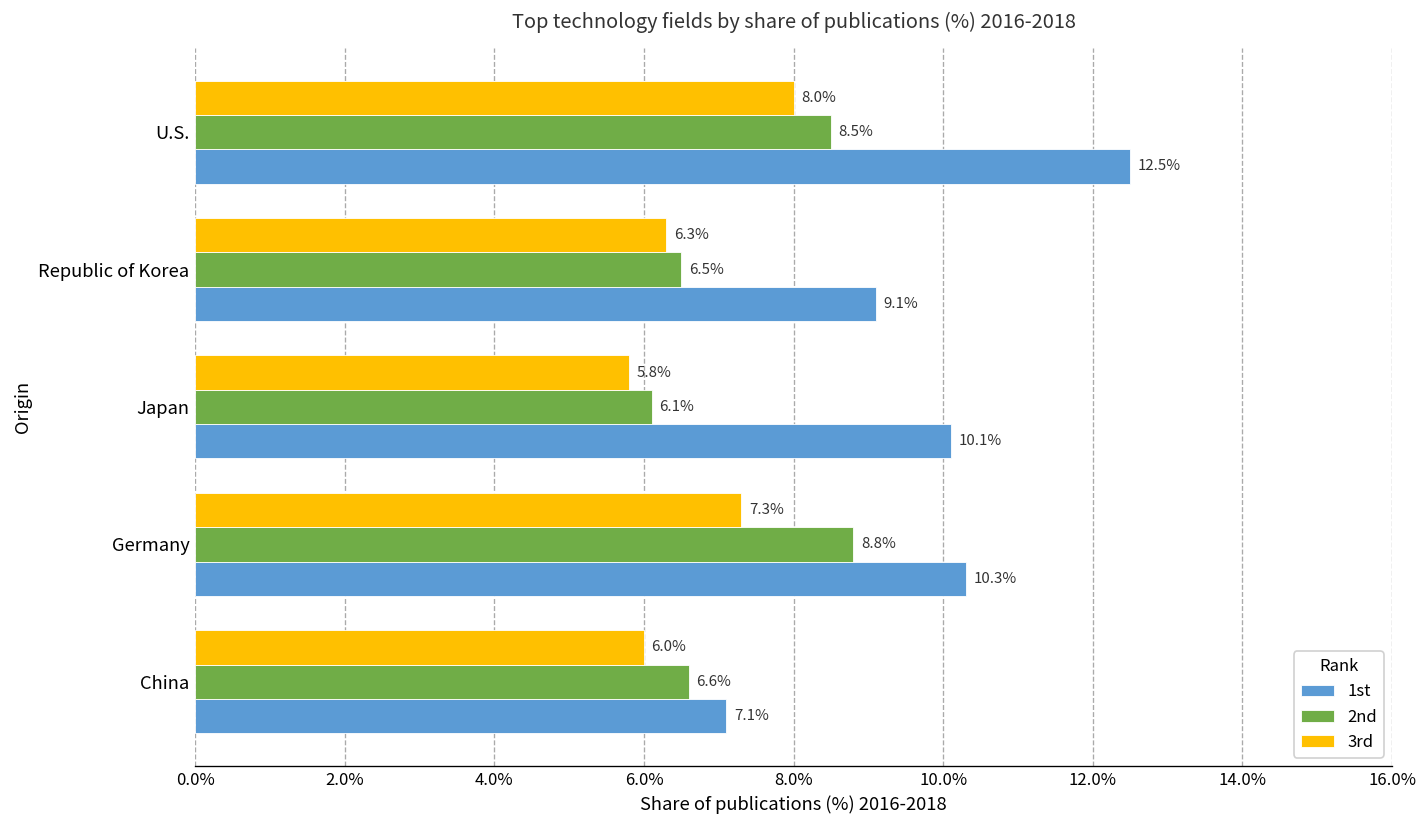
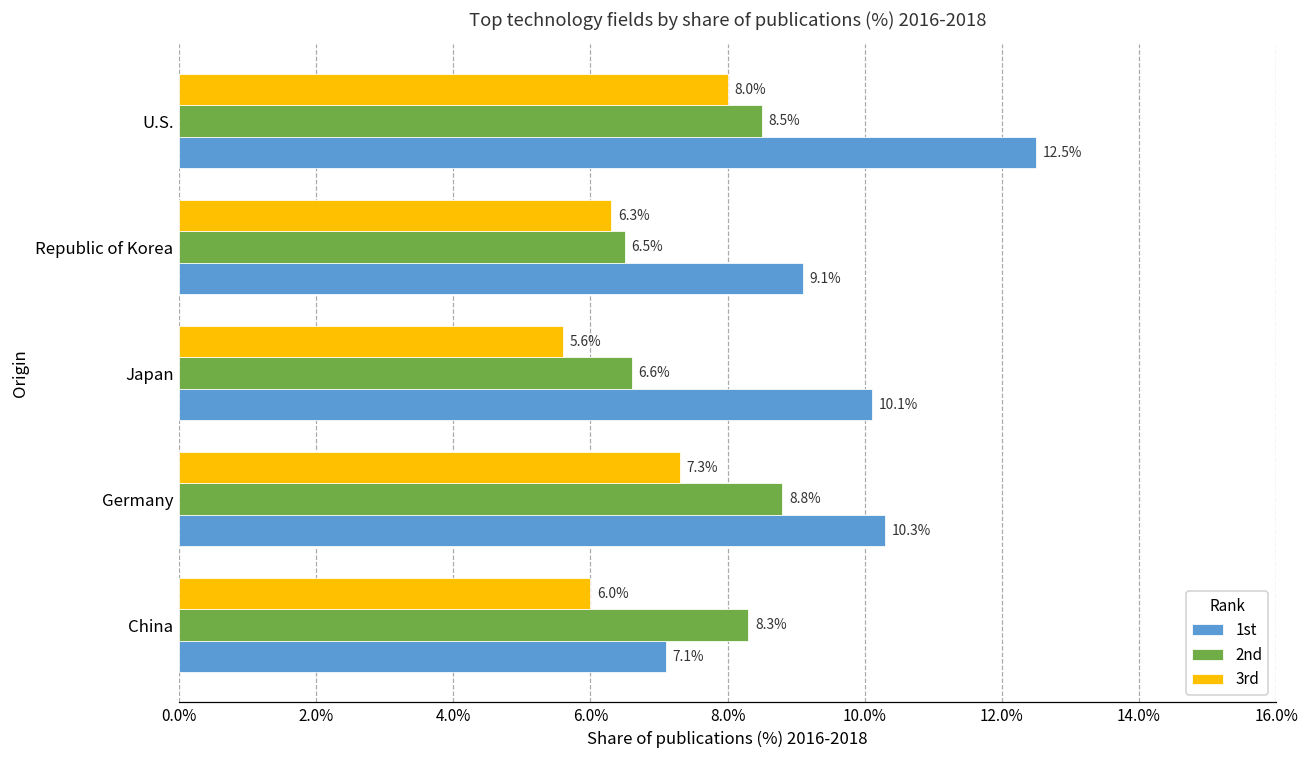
  {
    "1st": {
      "U.S.": "12.5%",
      "Republic of Korea": "9.1%",
      "Japan": "10.1%",
      "Germany": "10.3%",
      "China": "7.1%"
    },
    "2nd": {
      "U.S.": "8.5%",
      "Republic of Korea": "6.5%",
-     "Japan": "6.1%",
+     "Japan": "6.6%",
      "Germany": "8.8%",
-     "China": "6.6%"
+     "China": "8.3%"
    },
    "3rd": {
      "U.S.": "8.0%",
      "Republic of Korea": "6.3%",
-     "Japan": "5.8%",
+     "Japan": "5.6%",
      "Germany": "7.3%",
      "China": "6.0%"
    }
  }
